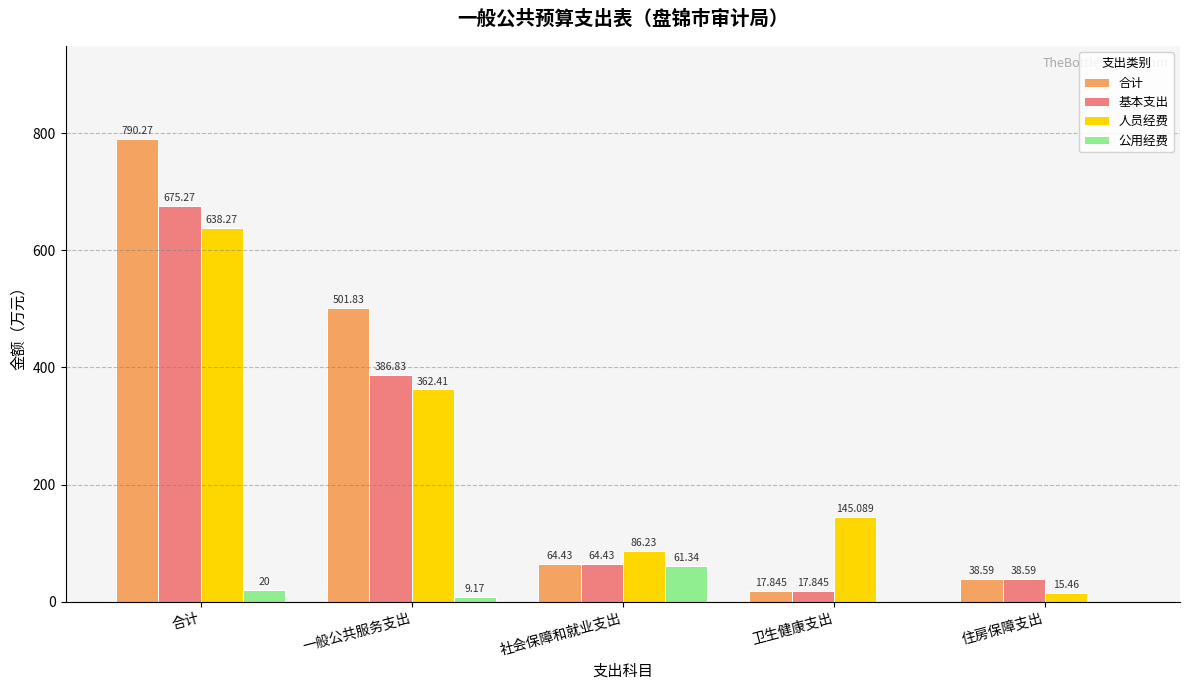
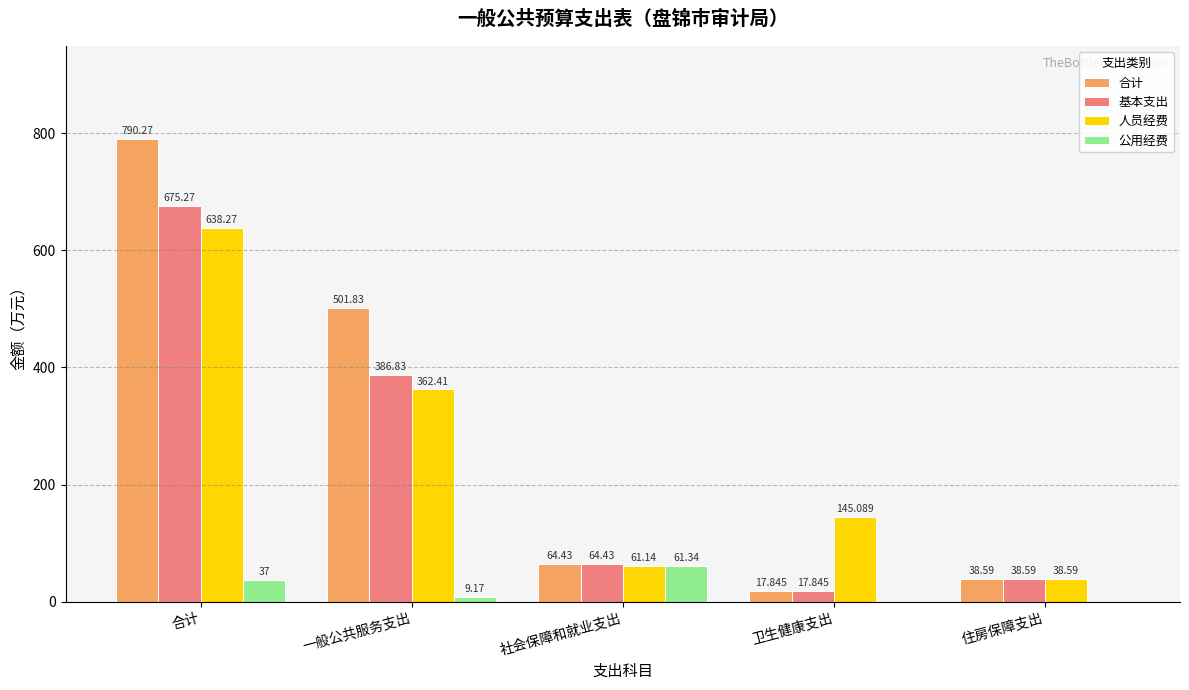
  {
    "人员经费": {
      "合计": 638.27,
      "一般公共服务支出": 362.41,
-     "社会保障和就业支出": 86.23,
+     "社会保障和就业支出": 61.14,
      "卫生健康支出": 145.089,
-     "住房保障支出": 15.46
+     "住房保障支出": 38.59
    },
    "公用经费": {
-     "合计": 20,
+     "合计": 37,
      "一般公共服务支出": 9.17,
      "社会保障和就业支出": 61.34
    }
  }
